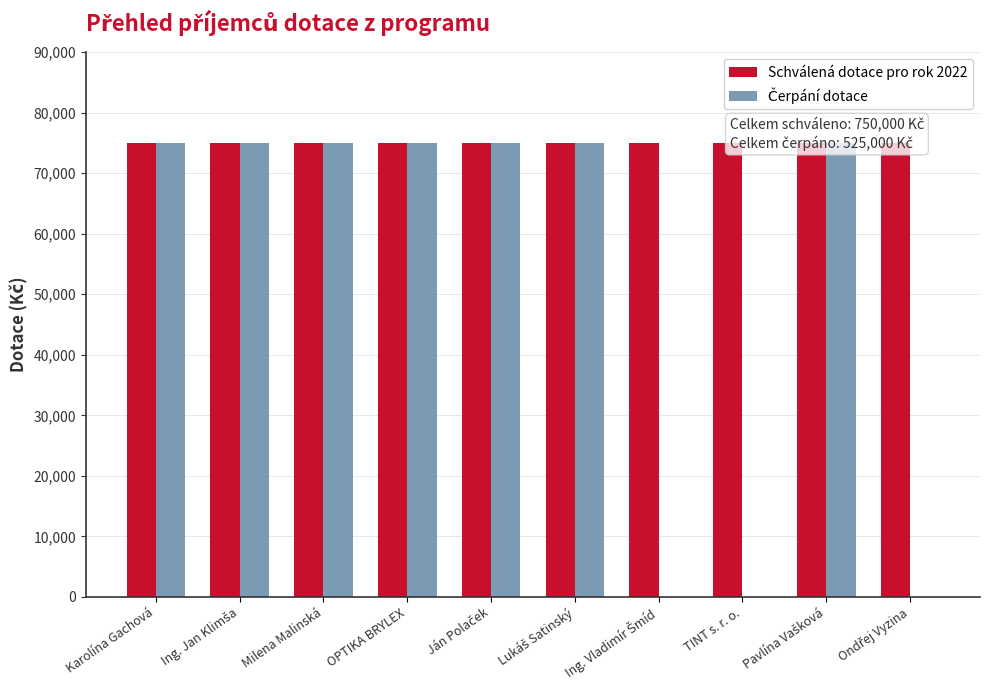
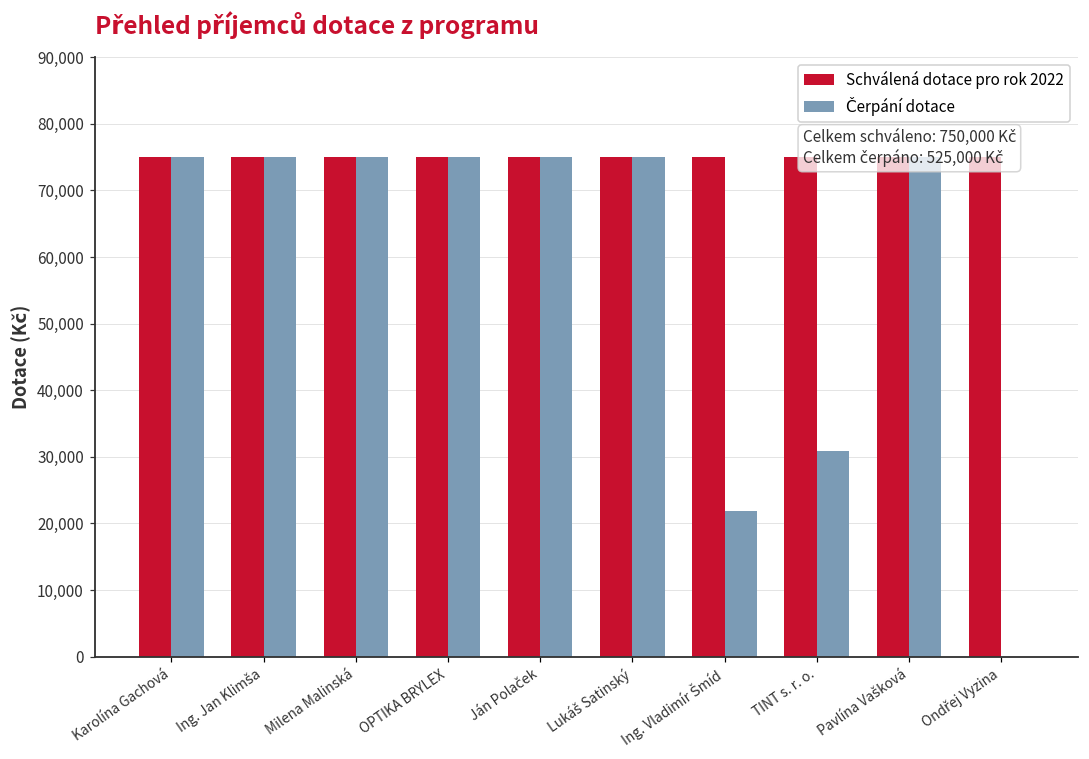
  {
    "Schválená dotace pro rok 2022": {
      "Karolína Gachová": "75,000",
      "Ing. Jan Klimša": "75,000",
      "Milena Malinská": "75,000",
      "OPTIKA BRYLEX": "75,000",
      "Ján Polaček": "75,000",
      "Lukáš Satinský": "75,000",
      "Ing. Vladimír Šmíd": "75,000"
    },
    "Čerpání dotace": {
      "Karolína Gachová": "75,000",
      "Ing. Jan Klimša": "75,000",
      "Milena Malinská": "75,000",
      "OPTIKA BRYLEX": "75,000",
      "Ján Polaček": "75,000",
      "Lukáš Satinský": "75,000",
-     "Ing. Vladimír Šmíd": "0",
-     "TINT s. r. o.": "0",
+     "Ing. Vladimír Šmíd": "22,000",
+     "TINT s. r. o.": "31,000",
      "Ondřej Vyzina": "0"
    }
  }
